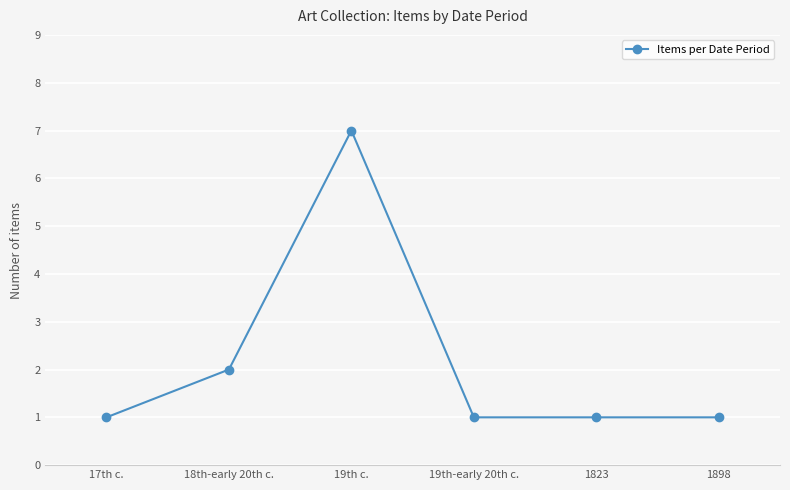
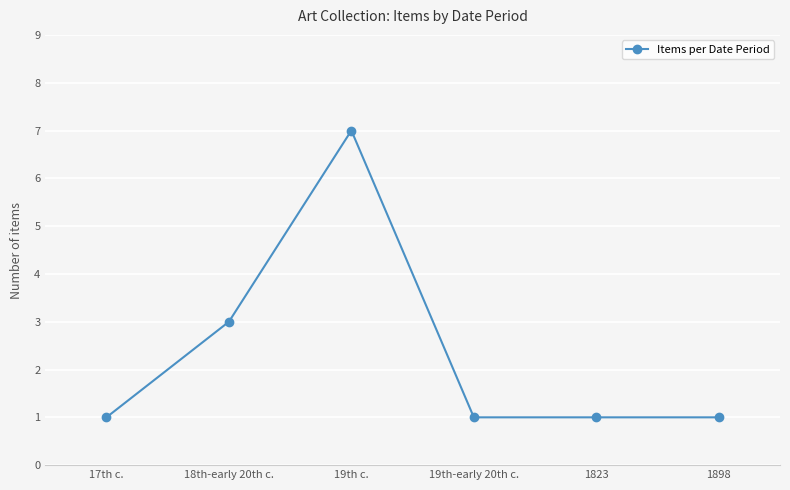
  {
    "17th c.": 1,
-   "18th-early 20th c.": 2,
+   "18th-early 20th c.": 3,
    "19th c.": 7,
    "19th-early 20th c.": 1,
    "1823": 1,
    "1898": 1
  }
